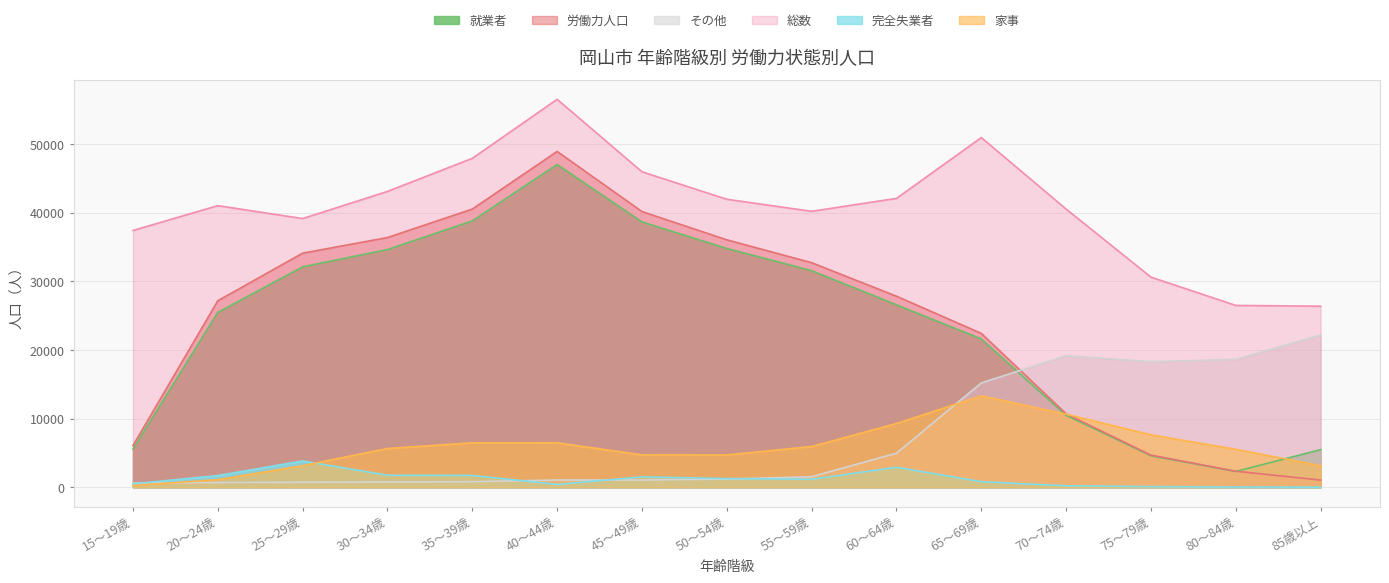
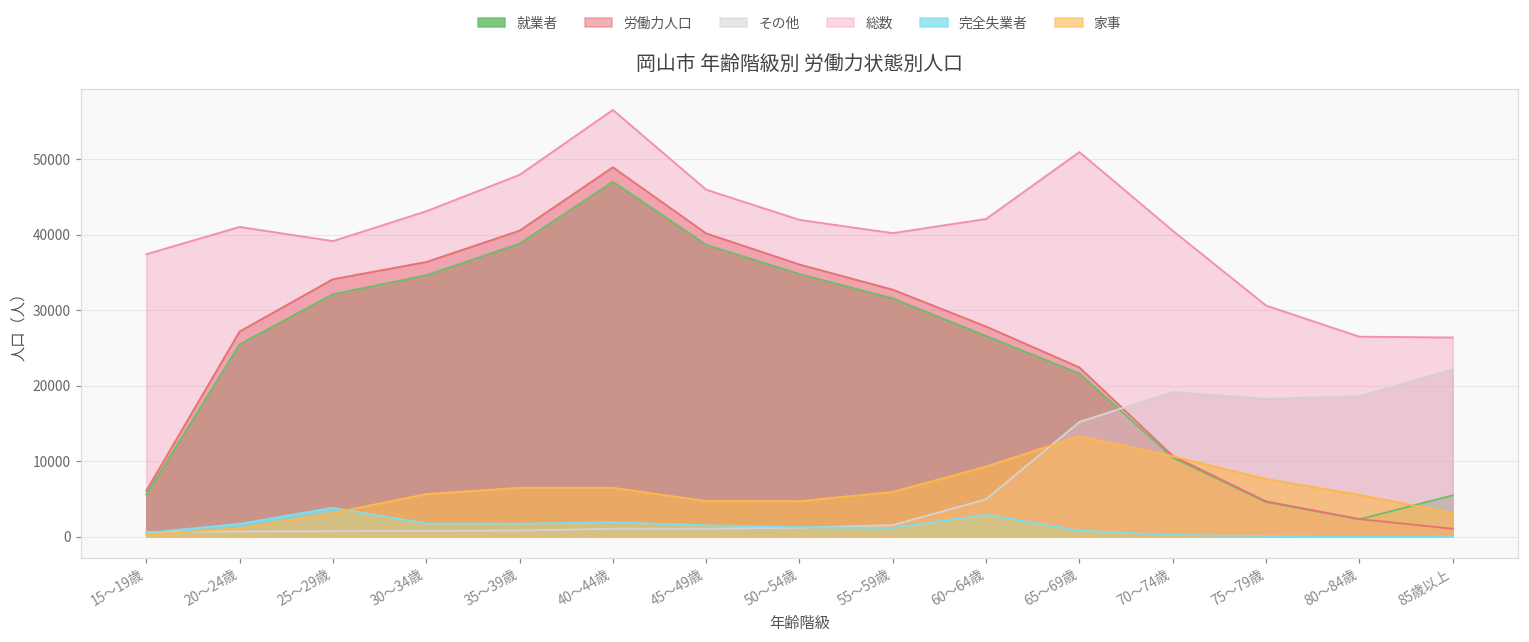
  {
    "就業者": {
      "15～19歳": 6000,
      "20～24歳": 25000,
      "25～29歳": 32000,
      "30～34歳": 35000,
      "35～39歳": 39000,
      "40～44歳": 47000,
      "45～49歳": 39000,
      "50～54歳": 35000,
      "55～59歳": 32000,
      "60～64歳": 27000,
      "65～69歳": 22000,
      "85歳以上": 5000
    },
    "労働力人口": {
      "15～19歳": 6000,
      "20～24歳": 27000,
      "25～29歳": 34000,
      "30～34歳": 36000,
      "35～39歳": 41000,
      "40～44歳": 49000,
      "45～49歳": 40000,
      "50～54歳": 36000,
      "55～59歳": 33000,
      "60～64歳": 28000,
      "65～69歳": 22000,
      "85歳以上": 1000
    },
    "完全失業者": {
      "20～24歳": 2000,
      "25～29歳": 4000,
      "30～34歳": 2000,
      "35～39歳": 2000,
-     "40～44歳": 0,
+     "40～44歳": 2000,
      "45～49歳": 2000,
      "60～64歳": 3000,
      "65～69歳": 1000,
      "70～74歳": 0,
      "75～79歳": 0,
      "80～84歳": 0,
      "85歳以上": 0
    },
    "家事": {
      "20～24歳": 1000,
      "25～29歳": 3000,
      "30～34歳": 6000,
      "35～39歳": 6000,
      "40～44歳": 6000,
      "45～49歳": 5000,
      "50～54歳": 5000,
      "55～59歳": 6000,
      "60～64歳": 9000,
      "65～69歳": 13000,
      "75～79歳": 8000,
      "80～84歳": 6000,
      "85歳以上": 3000
    }
  }
